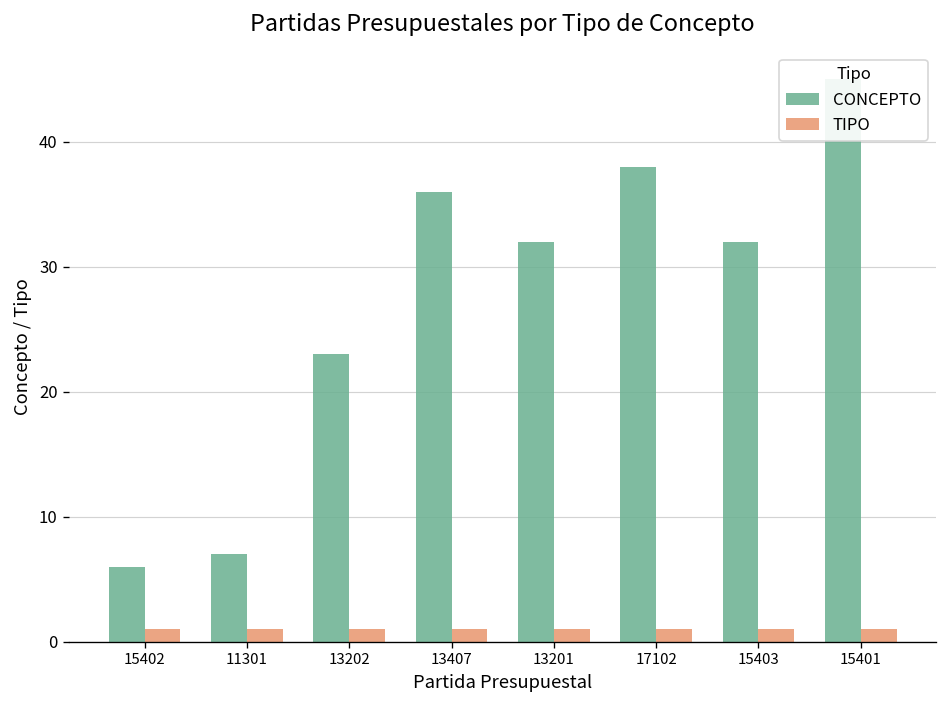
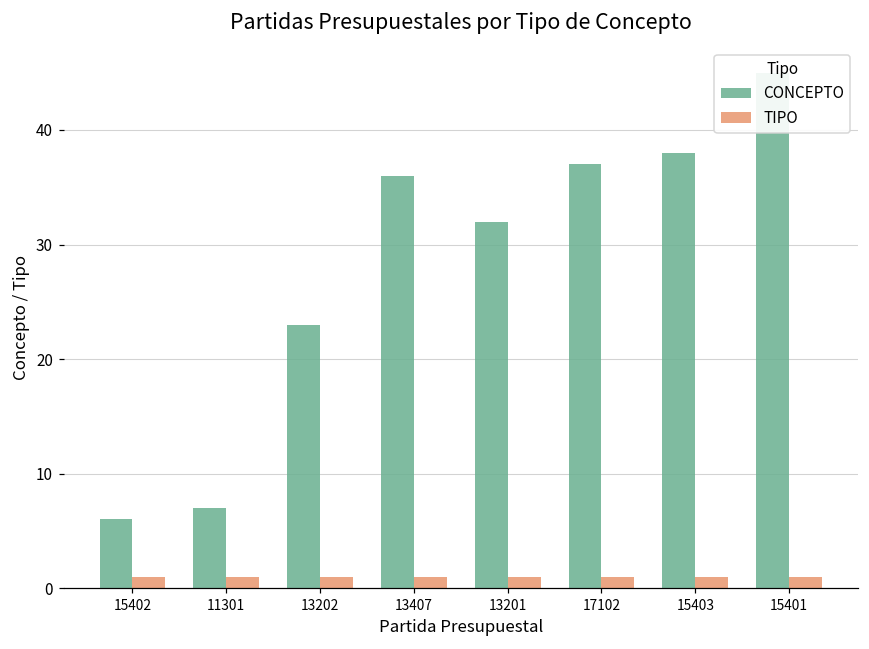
  {
    "CONCEPTO": {
      "15402": 6,
      "11301": 7,
      "13202": 23,
      "13407": 36,
      "13201": 32,
-     "17102": 38,
-     "15403": 32
+     "17102": 37,
+     "15403": 38
    },
    "TIPO": {
      "15402": 1,
      "11301": 1,
      "13202": 1,
      "13407": 1,
      "13201": 1,
      "17102": 1,
      "15403": 1,
      "15401": 1
    }
  }
